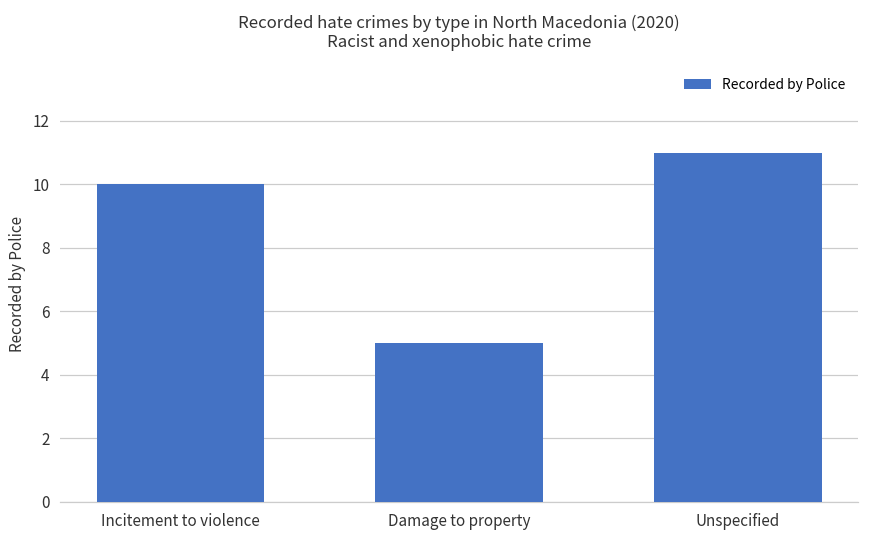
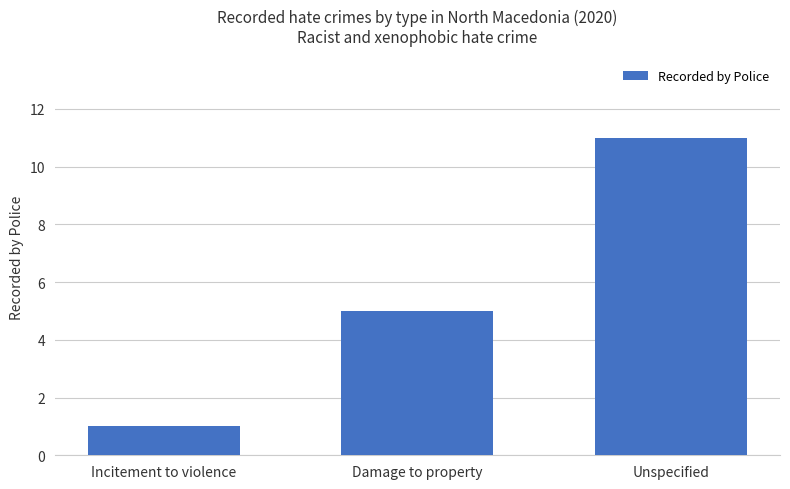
  {
-   "Incitement to violence": 10,
+   "Incitement to violence": 1,
    "Damage to property": 5,
    "Unspecified": 11
  }
